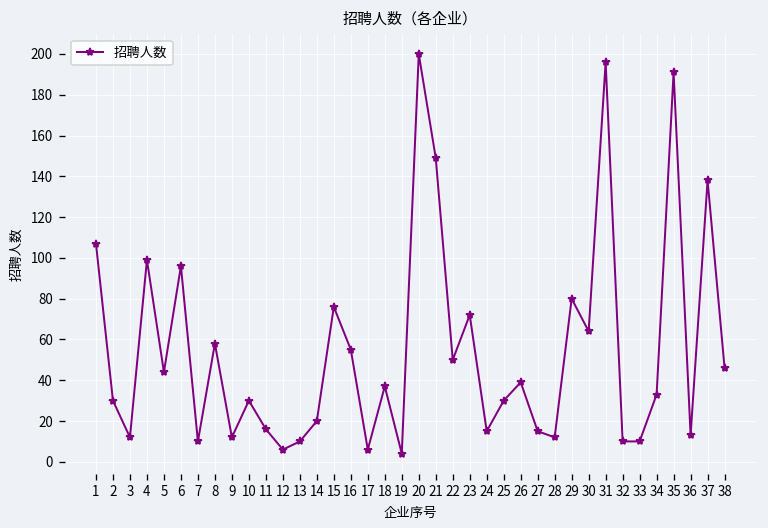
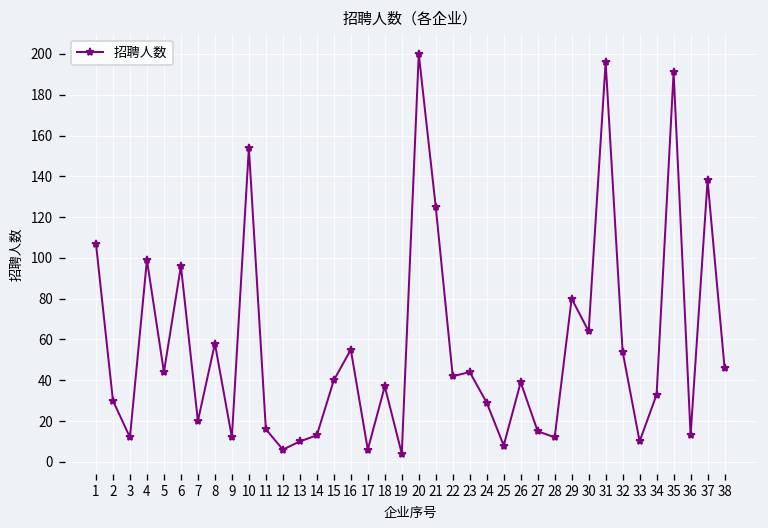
  {
    "1": 107,
    "2": 30,
    "3": 12,
    "4": 99,
    "5": 44,
    "6": 96,
-   "7": 10,
+   "7": 20,
    "8": 58,
    "9": 12,
-   "10": 30,
+   "10": 154,
    "11": 16,
    "12": 6,
    "13": 10,
-   "14": 20,
-   "15": 76,
+   "14": 13,
+   "15": 40,
    "16": 55,
    "17": 6,
    "18": 37,
    "19": 4,
    "20": 200,
-   "21": 149,
-   "22": 50,
-   "23": 72,
-   "24": 15,
-   "25": 30,
+   "21": 125,
+   "22": 42,
+   "23": 44,
+   "24": 29,
+   "25": 8,
    "26": 39,
    "27": 15,
    "28": 12,
    "29": 80,
    "30": 64,
    "31": 196,
-   "32": 10,
+   "32": 54,
    "33": 10,
    "34": 33,
    "35": 191,
    "36": 13,
    "37": 138,
    "38": 46
  }
